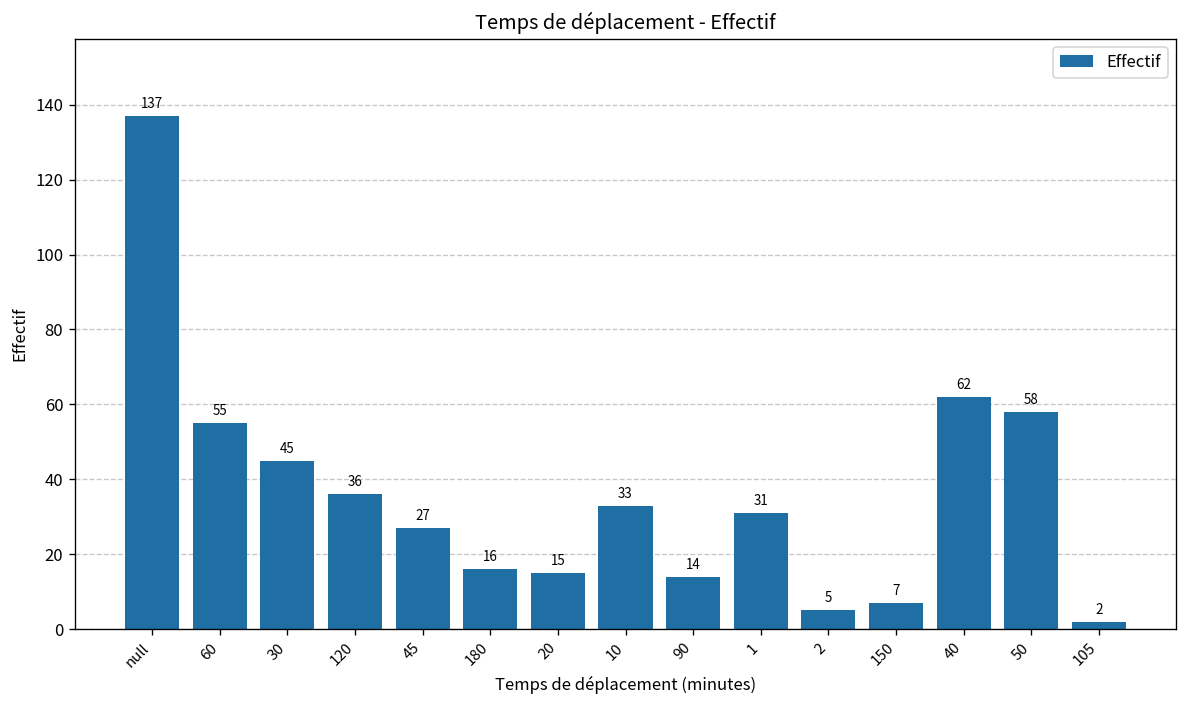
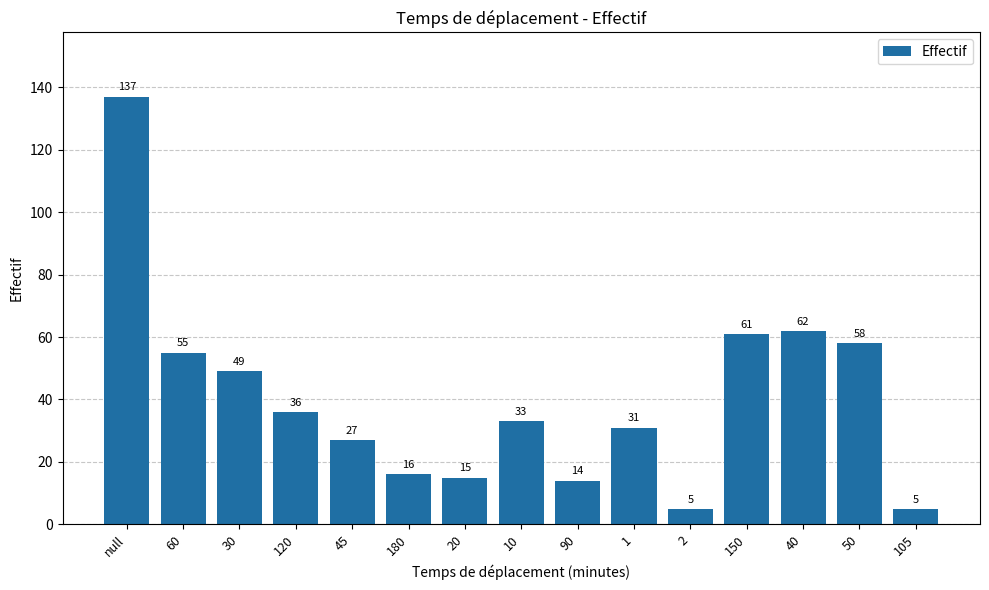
  {
    "null": 137,
    "60": 55,
-   "30": 45,
+   "30": 49,
    "120": 36,
    "45": 27,
    "180": 16,
    "20": 15,
    "10": 33,
    "90": 14,
    "1": 31,
    "2": 5,
-   "150": 7,
+   "150": 61,
    "40": 62,
    "50": 58,
-   "105": 2
+   "105": 5
  }
